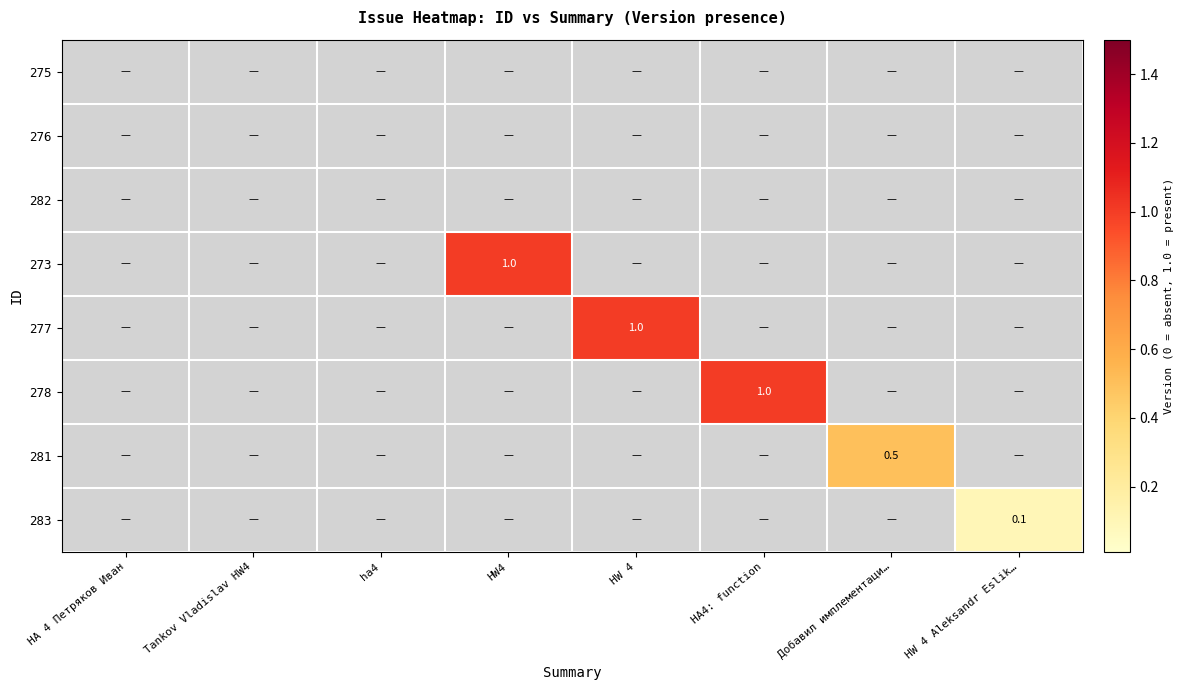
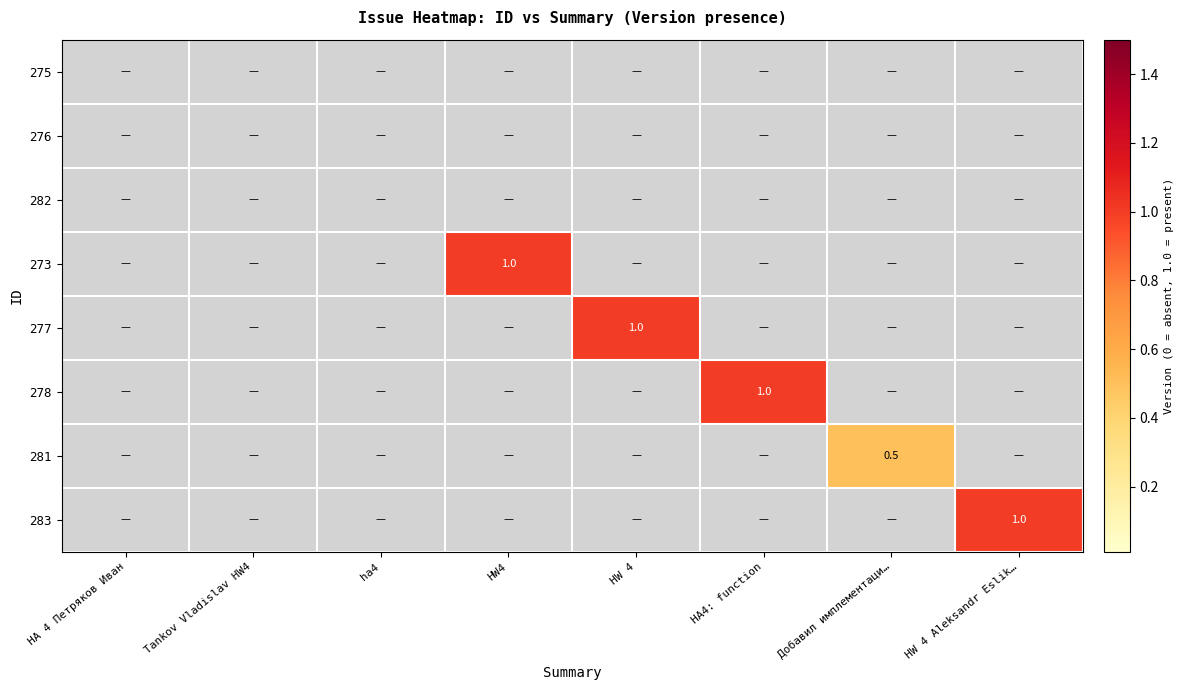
  {
    "273": {
      "HW4": 1.0
    },
    "277": {
      "HW 4": 1.0
    },
    "278": {
      "HA4: function": 1.0
    },
    "281": {
      "Добавил имплементаци…": 0.5
    },
    "283": {
-     "HW 4 Aleksandr Eslik…": 0.1
+     "HW 4 Aleksandr Eslik…": 1.0
    }
  }
